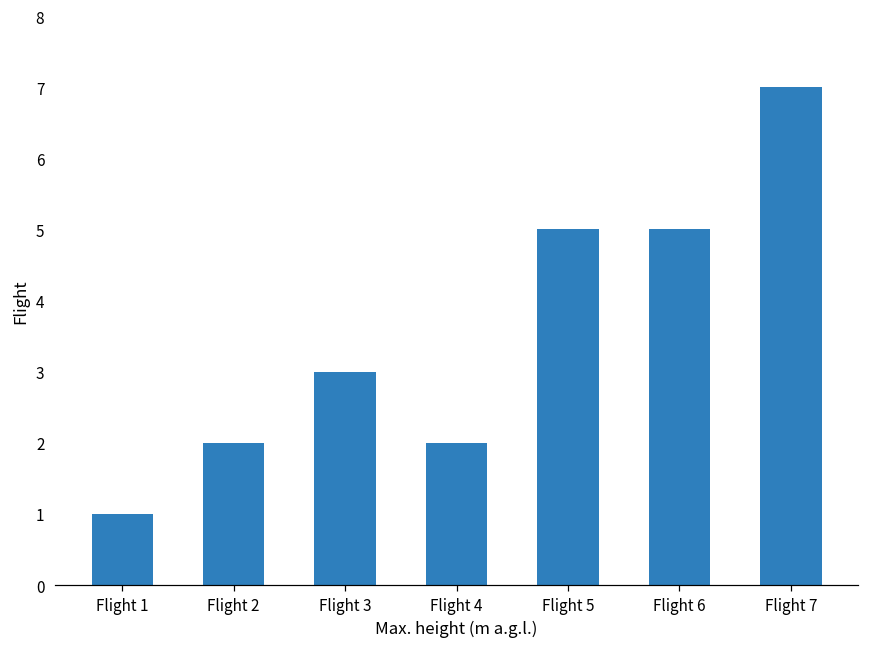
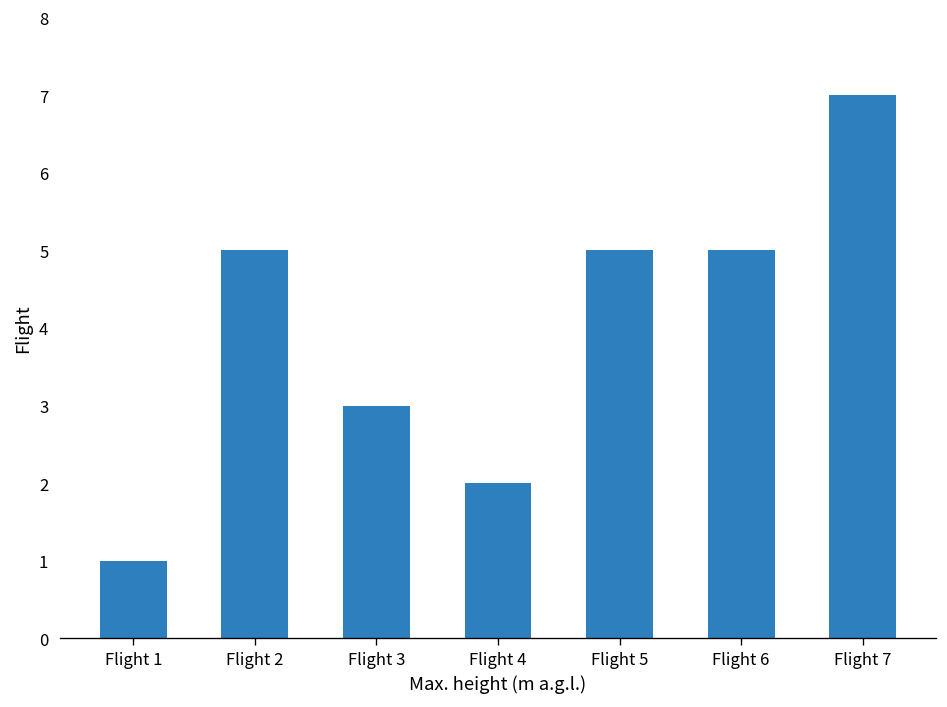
  {
    "Flight 1": 1,
-   "Flight 2": 2,
+   "Flight 2": 5,
    "Flight 3": 3,
    "Flight 4": 2,
    "Flight 5": 5,
    "Flight 6": 5,
    "Flight 7": 7
  }
